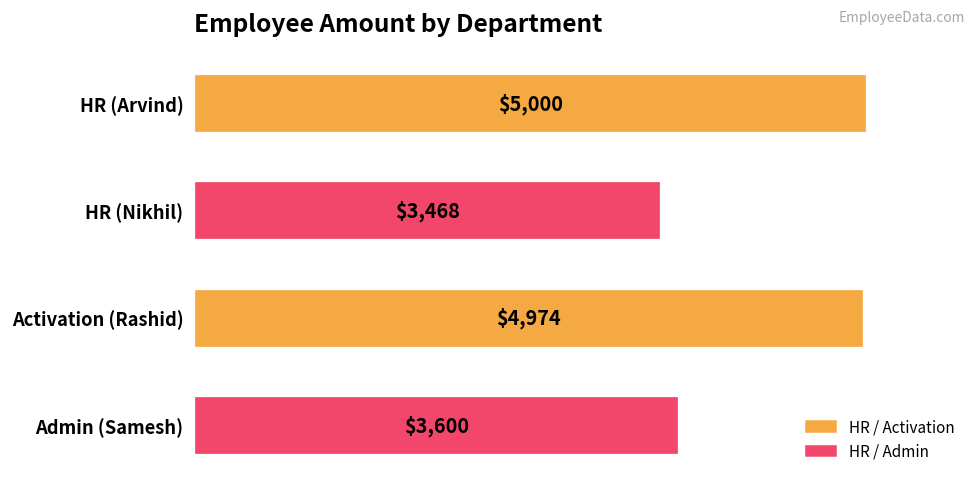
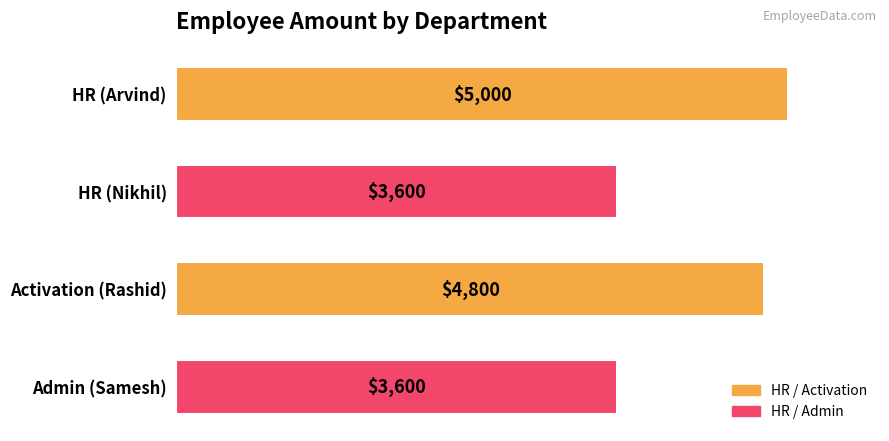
  {
    "HR (Arvind)": "$5,000",
-   "HR (Nikhil)": "$3,468",
-   "Activation (Rashid)": "$4,974",
+   "HR (Nikhil)": "$3,600",
+   "Activation (Rashid)": "$4,800",
    "Admin (Samesh)": "$3,600"
  }
